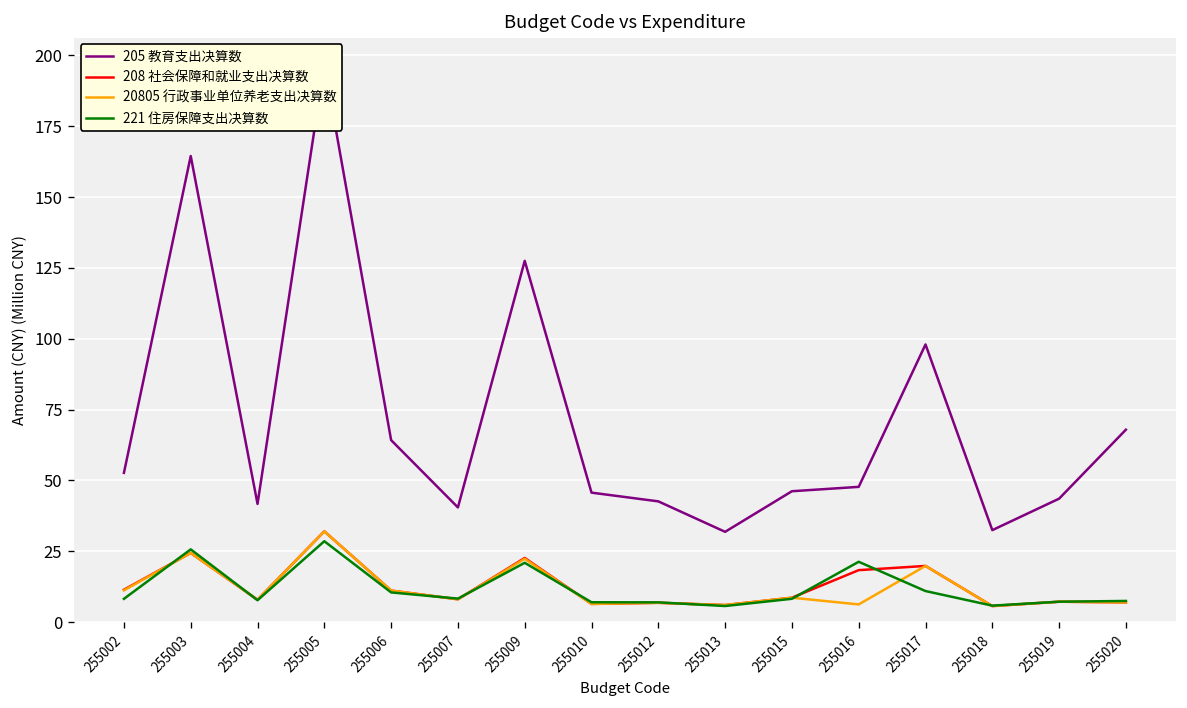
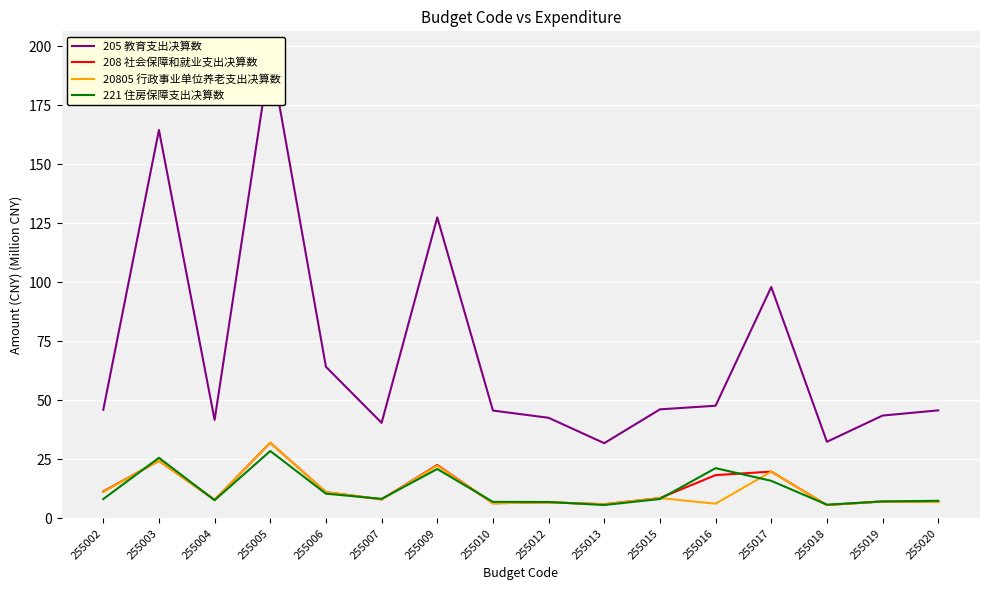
  {
    "205 教育支出决算数": {
-     "255002": 53,
+     "255002": 46,
      "255003": 164,
      "255004": 42,
      "255006": 64,
      "255007": 40,
      "255009": 128,
      "255010": 46,
      "255012": 43,
      "255013": 32,
      "255015": 46,
      "255016": 48,
      "255017": 98,
      "255018": 32,
      "255019": 44,
-     "255020": 68
+     "255020": 46
    },
    "208 社会保障和就业支出决算数": {
      "255016": 18
    },
    "20805 行政事业单位养老支出决算数": {
      "255016": 6
    },
    "221 住房保障支出决算数": {
      "255002": 8,
      "255003": 26,
      "255005": 29,
      "255009": 21,
      "255016": 21,
-     "255017": 11
+     "255017": 16
    }
  }
